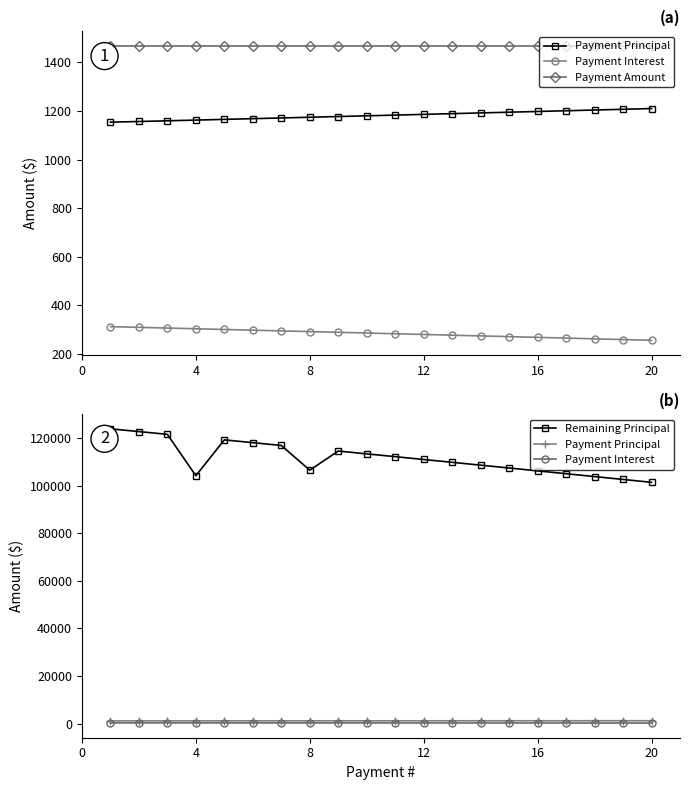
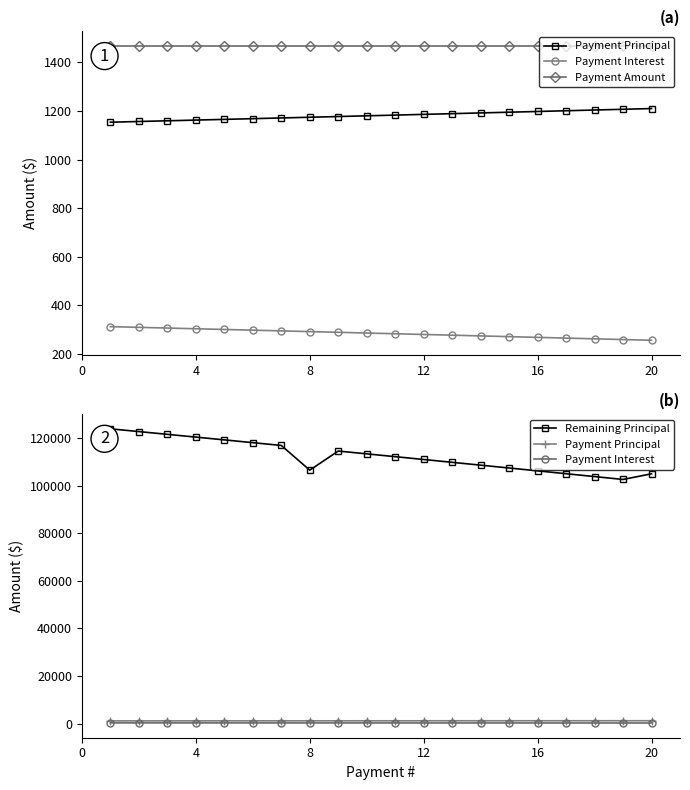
  {
    "(b)": {
      "Remaining Principal": {
-       "4": 104000,
+       "4": 120000,
        "8": 106000,
        "12": 111000,
        "16": 106000,
-       "20": 101000
+       "20": 105000
      }
    }
  }
